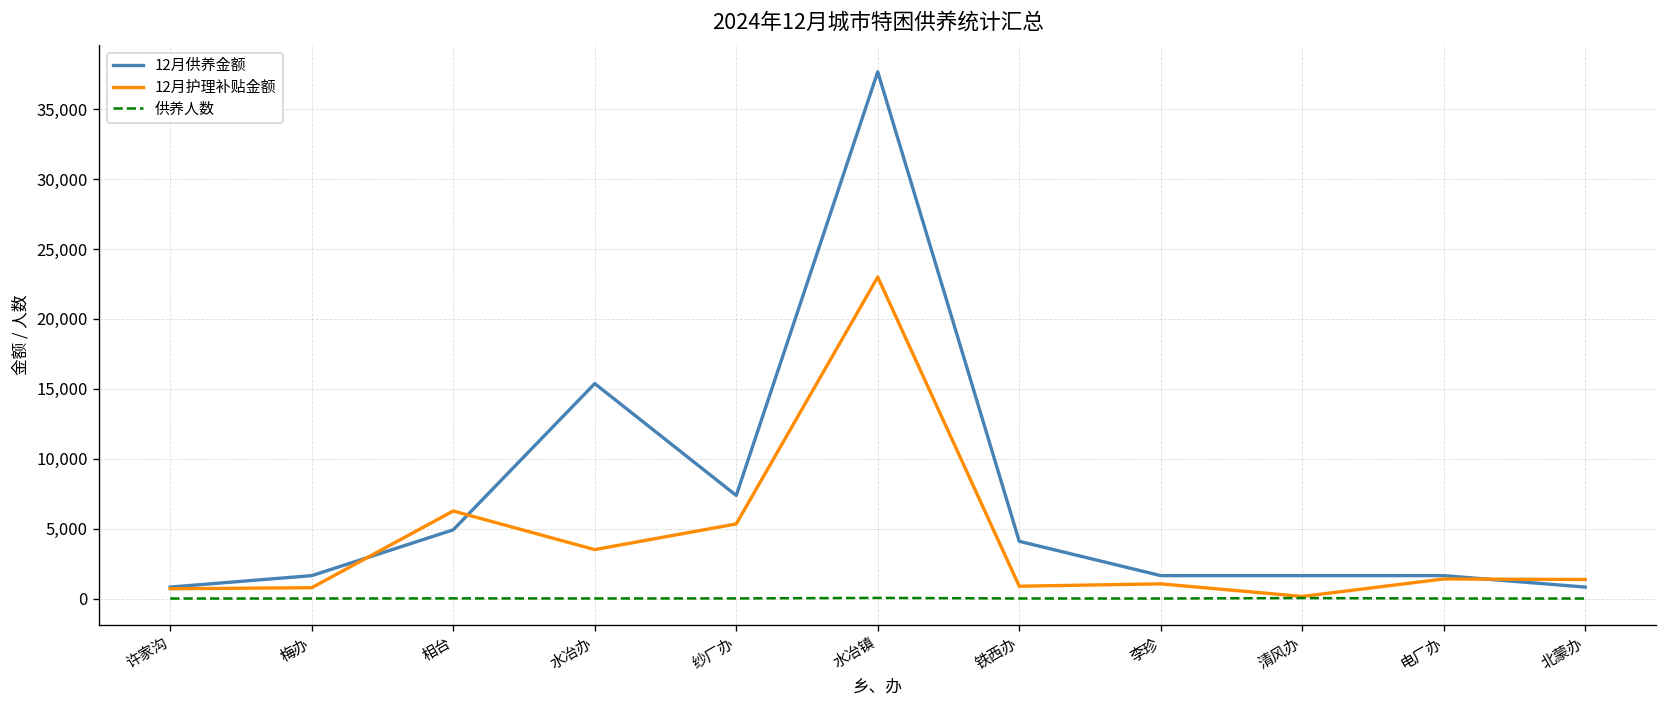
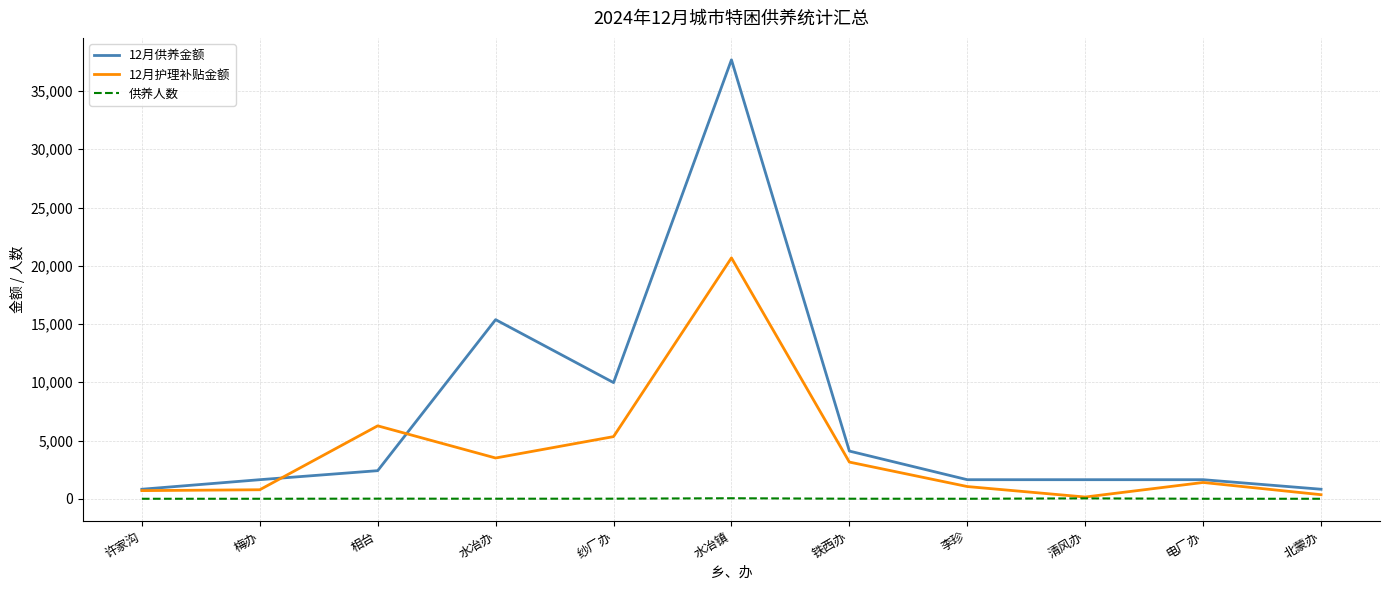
  {
    "12月供养金额": {
      "梅办": "1,600",
-     "相台": "4,900",
+     "相台": "2,400",
      "水冶办": "15,400",
-     "纱厂办": "7,400",
+     "纱厂办": "10,000",
      "水冶镇": "37,700",
      "铁西办": "4,100",
      "李珍": "1,600",
      "清风办": "1,600",
      "电厂办": "1,600",
      "北蒙办": "800"
    },
    "12月护理补贴金额": {
      "梅办": "800",
      "相台": "6,300",
      "水冶办": "3,500",
      "纱厂办": "5,300",
-     "水冶镇": "23,000",
-     "铁西办": "900",
+     "水冶镇": "20,700",
+     "铁西办": "3,200",
      "李珍": "1,100",
      "电厂办": "1,400",
-     "北蒙办": "1,400"
+     "北蒙办": "400"
    },
    "供养人数": {
      "许家沟": "0",
      "梅办": "0",
      "相台": "0",
      "水冶办": "0",
      "纱厂办": "0",
      "水冶镇": "0",
      "铁西办": "0",
      "李珍": "0",
      "电厂办": "0",
      "北蒙办": "0"
    }
  }
